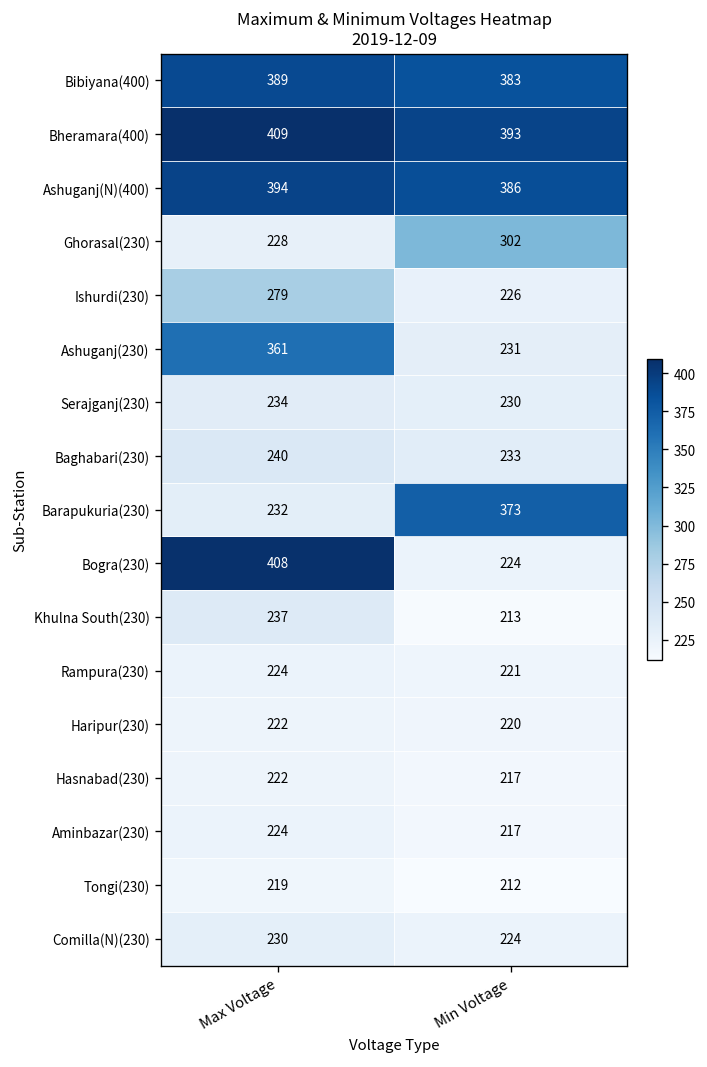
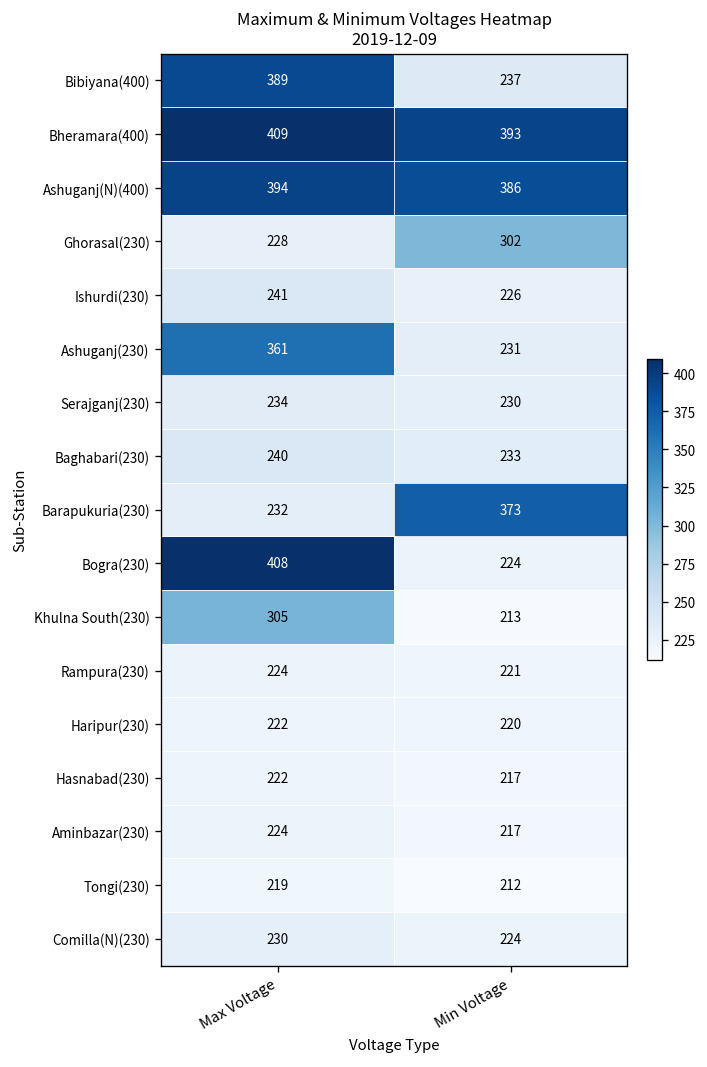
  {
    "Bibiyana(400)": {
      "Max Voltage": 389,
-     "Min Voltage": 383
+     "Min Voltage": 237
    },
    "Bheramara(400)": {
      "Max Voltage": 409,
      "Min Voltage": 393
    },
    "Ashuganj(N)(400)": {
      "Max Voltage": 394,
      "Min Voltage": 386
    },
    "Ghorasal(230)": {
      "Max Voltage": 228,
      "Min Voltage": 302
    },
    "Ishurdi(230)": {
-     "Max Voltage": 279,
+     "Max Voltage": 241,
      "Min Voltage": 226
    },
    "Ashuganj(230)": {
      "Max Voltage": 361,
      "Min Voltage": 231
    },
    "Serajganj(230)": {
      "Max Voltage": 234,
      "Min Voltage": 230
    },
    "Baghabari(230)": {
      "Max Voltage": 240,
      "Min Voltage": 233
    },
    "Barapukuria(230)": {
      "Max Voltage": 232,
      "Min Voltage": 373
    },
    "Bogra(230)": {
      "Max Voltage": 408,
      "Min Voltage": 224
    },
    "Khulna South(230)": {
-     "Max Voltage": 237,
+     "Max Voltage": 305,
      "Min Voltage": 213
    },
    "Rampura(230)": {
      "Max Voltage": 224,
      "Min Voltage": 221
    },
    "Haripur(230)": {
      "Max Voltage": 222,
      "Min Voltage": 220
    },
    "Hasnabad(230)": {
      "Max Voltage": 222,
      "Min Voltage": 217
    },
    "Aminbazar(230)": {
      "Max Voltage": 224,
      "Min Voltage": 217
    },
    "Tongi(230)": {
      "Max Voltage": 219,
      "Min Voltage": 212
    },
    "Comilla(N)(230)": {
      "Max Voltage": 230,
      "Min Voltage": 224
    }
  }
